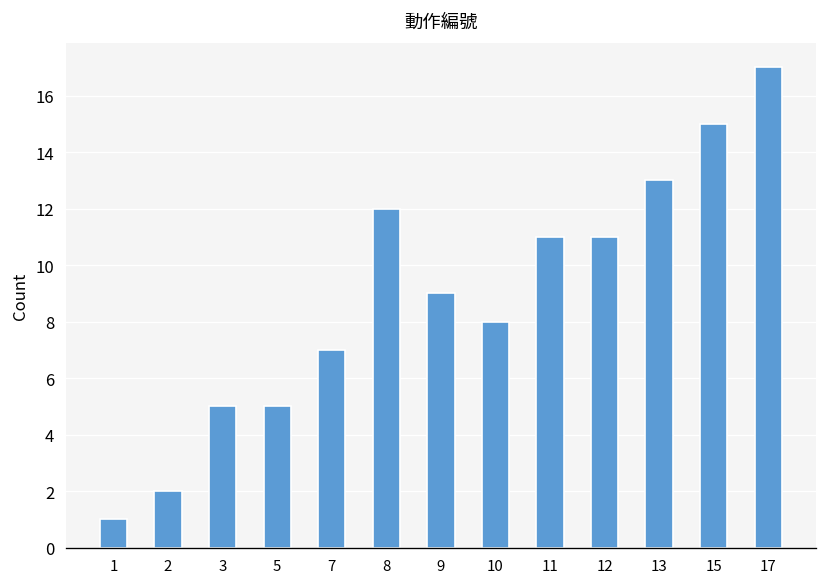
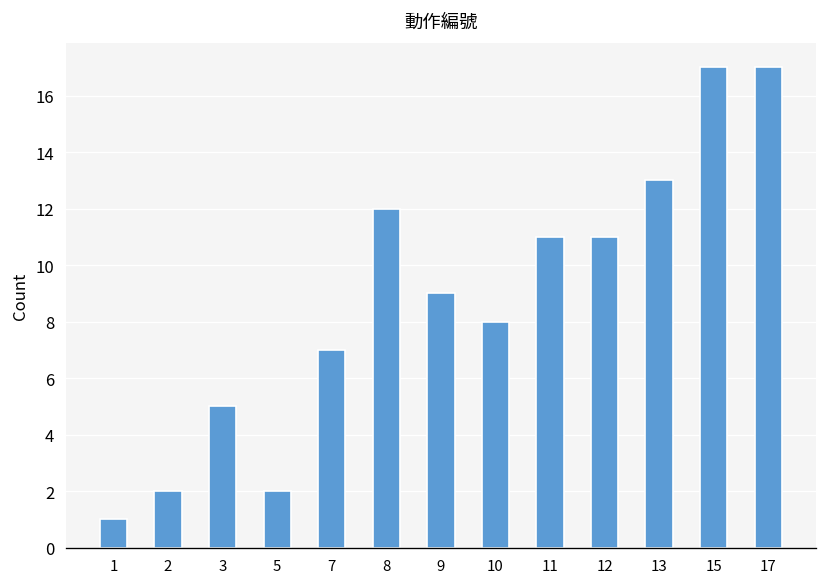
  {
    "1": 1,
    "2": 2,
    "3": 5,
-   "5": 5,
+   "5": 2,
    "7": 7,
    "8": 12,
    "9": 9,
    "10": 8,
    "11": 11,
    "12": 11,
    "13": 13,
-   "15": 15,
+   "15": 17,
    "17": 17
  }
